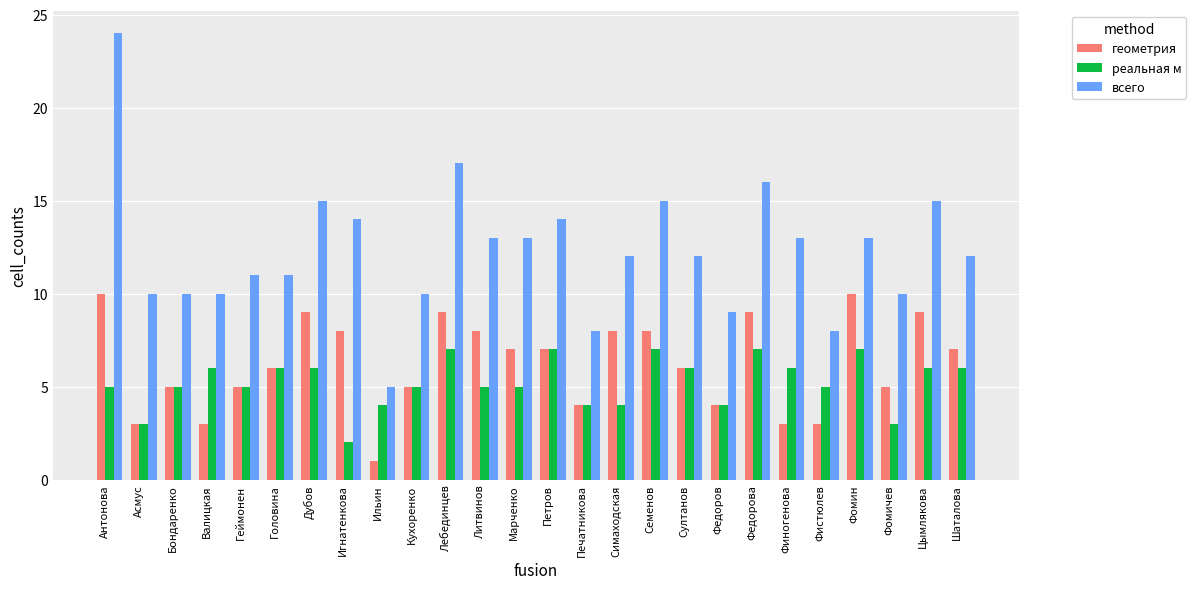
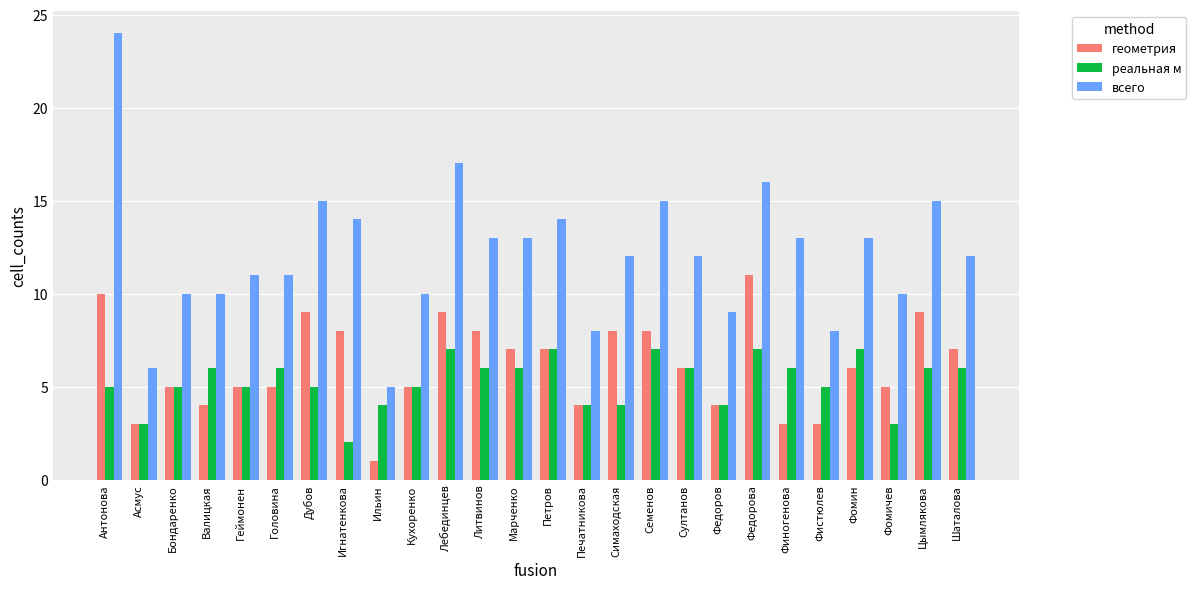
  {
    "геометрия": {
      "Антонова": 10,
      "Асмус": 3,
      "Бондаренко": 5,
-     "Валицкая": 3,
+     "Валицкая": 4,
      "Геймонен": 5,
-     "Головина": 6,
+     "Головина": 5,
      "Дубов": 9,
      "Игнатенкова": 8,
      "Ильин": 1,
      "Кухоренко": 5,
      "Лебединцев": 9,
      "Литвинов": 8,
      "Марченко": 7,
      "Петров": 7,
      "Печатникова": 4,
      "Симаходская": 8,
      "Семенов": 8,
      "Султанов": 6,
      "Федоров": 4,
-     "Федорова": 9,
+     "Федорова": 11,
      "Финогенова": 3,
      "Фистюлев": 3,
-     "Фомин": 10,
+     "Фомин": 6,
      "Фомичев": 5,
      "Цымлякова": 9,
      "Шаталова": 7
    },
    "реальная м": {
      "Антонова": 5,
      "Асмус": 3,
      "Бондаренко": 5,
      "Валицкая": 6,
      "Геймонен": 5,
      "Головина": 6,
-     "Дубов": 6,
+     "Дубов": 5,
      "Игнатенкова": 2,
      "Ильин": 4,
      "Кухоренко": 5,
      "Лебединцев": 7,
-     "Литвинов": 5,
-     "Марченко": 5,
+     "Литвинов": 6,
+     "Марченко": 6,
      "Петров": 7,
      "Печатникова": 4,
      "Симаходская": 4,
      "Семенов": 7,
      "Султанов": 6,
      "Федоров": 4,
      "Федорова": 7,
      "Финогенова": 6,
      "Фистюлев": 5,
      "Фомин": 7,
      "Фомичев": 3,
      "Цымлякова": 6,
      "Шаталова": 6
    },
    "всего": {
      "Антонова": 24,
-     "Асмус": 10,
+     "Асмус": 6,
      "Бондаренко": 10,
      "Валицкая": 10,
      "Геймонен": 11,
      "Головина": 11,
      "Дубов": 15,
      "Игнатенкова": 14,
      "Ильин": 5,
      "Кухоренко": 10,
      "Лебединцев": 17,
      "Литвинов": 13,
      "Марченко": 13,
      "Петров": 14,
      "Печатникова": 8,
      "Симаходская": 12,
      "Семенов": 15,
      "Султанов": 12,
      "Федоров": 9,
      "Федорова": 16,
      "Финогенова": 13,
      "Фистюлев": 8,
      "Фомин": 13,
      "Фомичев": 10,
      "Цымлякова": 15,
      "Шаталова": 12
    }
  }
